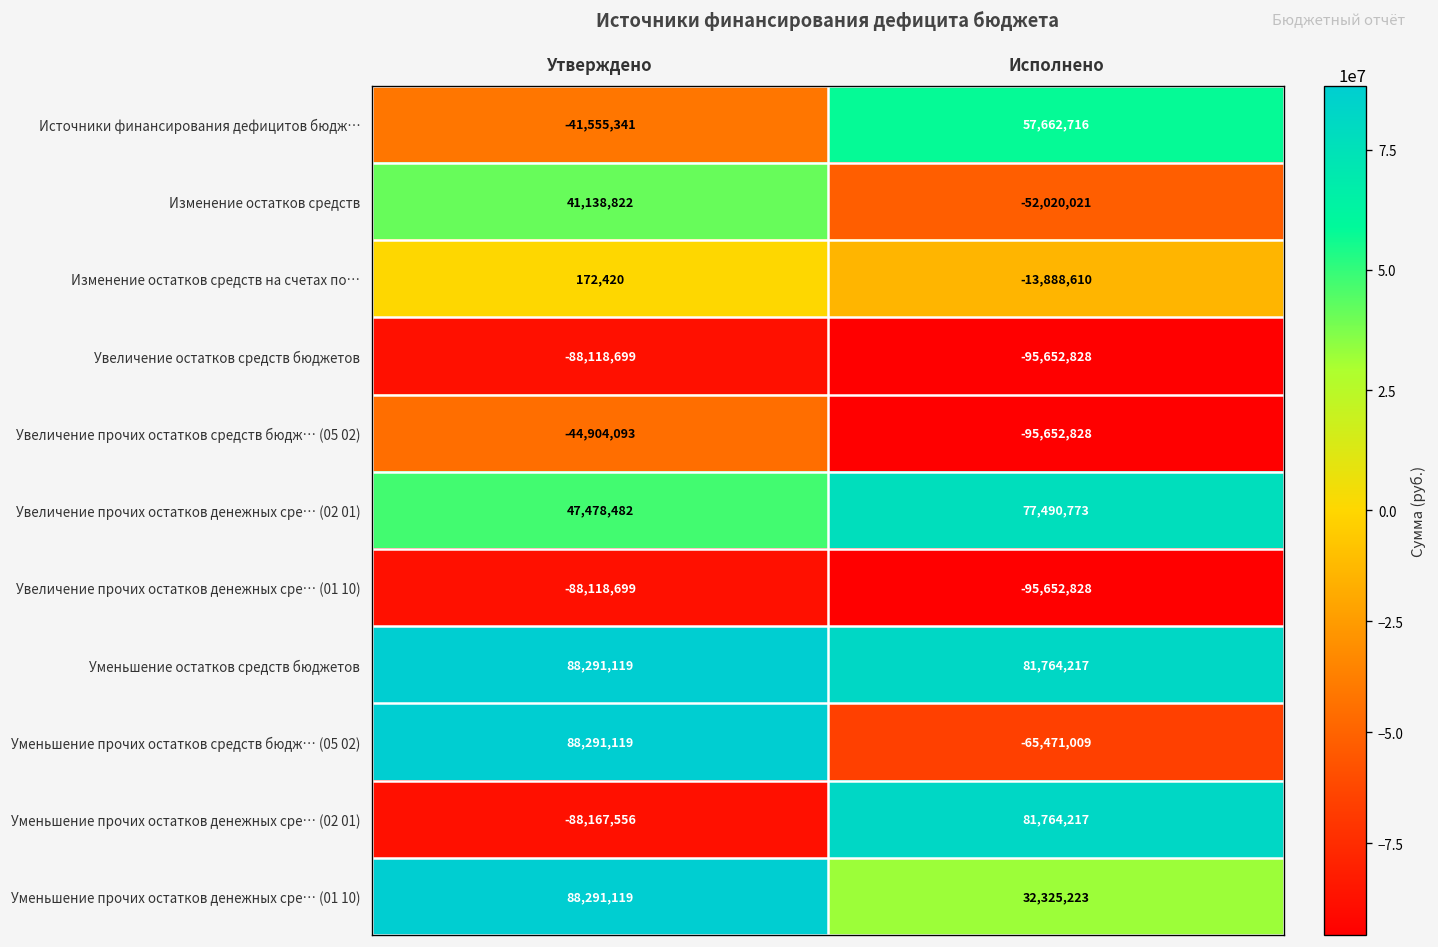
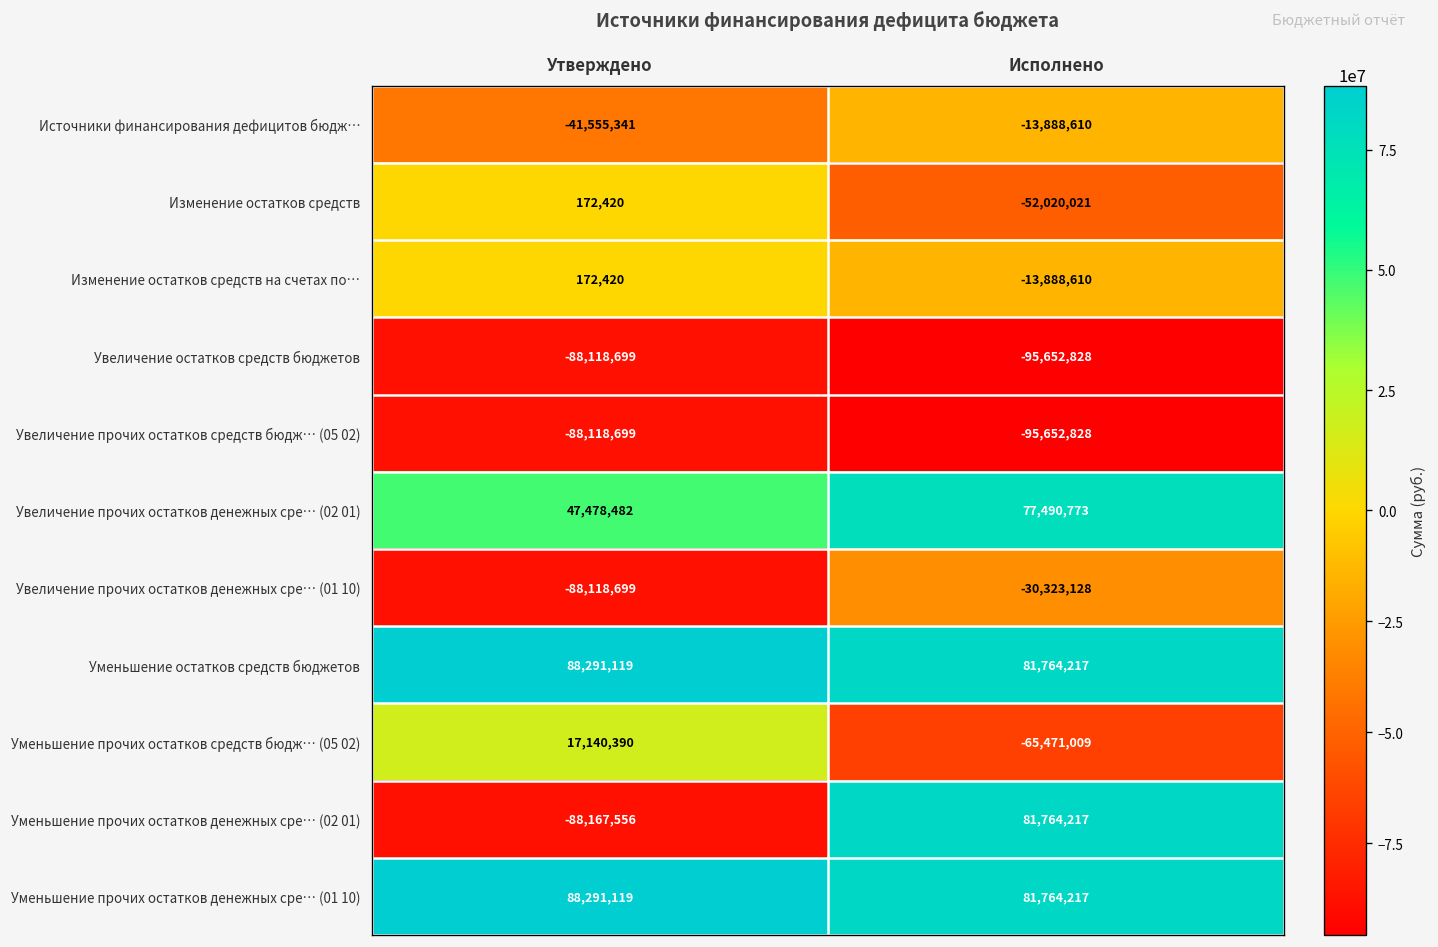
  {
    "Источники финансирования дефицитов бюдж…": {
      "Утверждено": "-41,555,341",
-     "Исполнено": "57,662,716"
+     "Исполнено": "-13,888,610"
    },
    "Изменение остатков средств": {
-     "Утверждено": "41,138,822",
+     "Утверждено": "172,420",
      "Исполнено": "-52,020,021"
    },
    "Изменение остатков средств на счетах по…": {
      "Утверждено": "172,420",
      "Исполнено": "-13,888,610"
    },
    "Увеличение остатков средств бюджетов": {
      "Утверждено": "-88,118,699",
      "Исполнено": "-95,652,828"
    },
    "Увеличение прочих остатков средств бюдж… (05 02)": {
-     "Утверждено": "-44,904,093",
+     "Утверждено": "-88,118,699",
      "Исполнено": "-95,652,828"
    },
    "Увеличение прочих остатков денежных сре… (02 01)": {
      "Утверждено": "47,478,482",
      "Исполнено": "77,490,773"
    },
    "Увеличение прочих остатков денежных сре… (01 10)": {
      "Утверждено": "-88,118,699",
-     "Исполнено": "-95,652,828"
+     "Исполнено": "-30,323,128"
    },
    "Уменьшение остатков средств бюджетов": {
      "Утверждено": "88,291,119",
      "Исполнено": "81,764,217"
    },
    "Уменьшение прочих остатков средств бюдж… (05 02)": {
-     "Утверждено": "88,291,119",
+     "Утверждено": "17,140,390",
      "Исполнено": "-65,471,009"
    },
    "Уменьшение прочих остатков денежных сре… (02 01)": {
      "Утверждено": "-88,167,556",
      "Исполнено": "81,764,217"
    },
    "Уменьшение прочих остатков денежных сре… (01 10)": {
      "Утверждено": "88,291,119",
-     "Исполнено": "32,325,223"
+     "Исполнено": "81,764,217"
    }
  }
